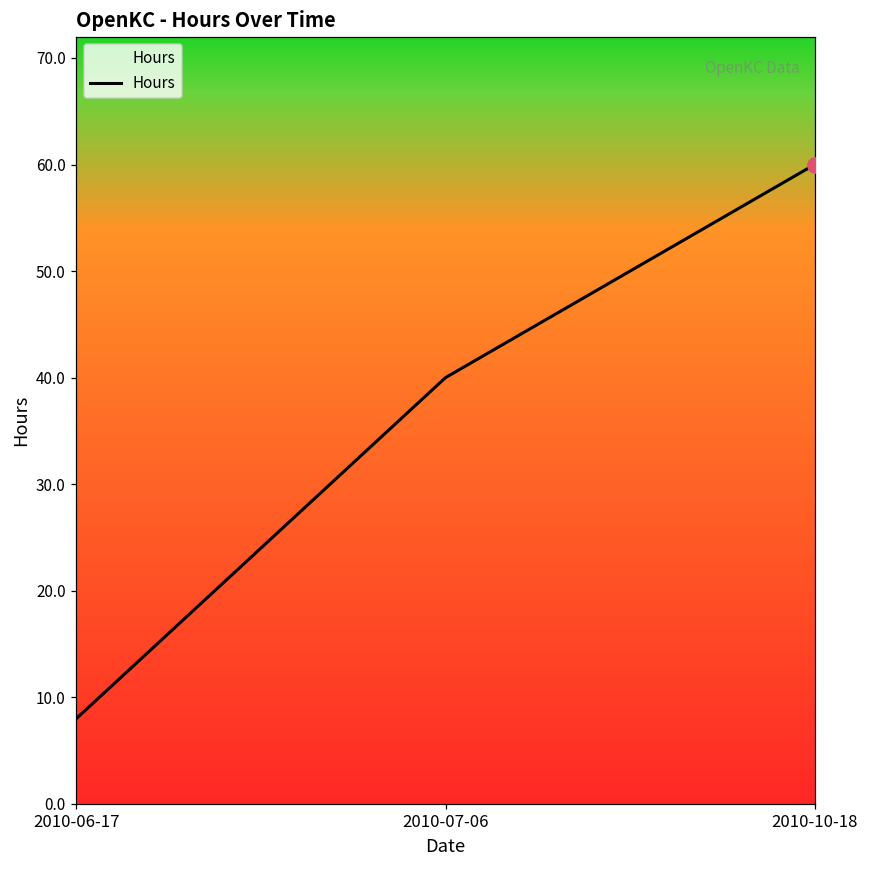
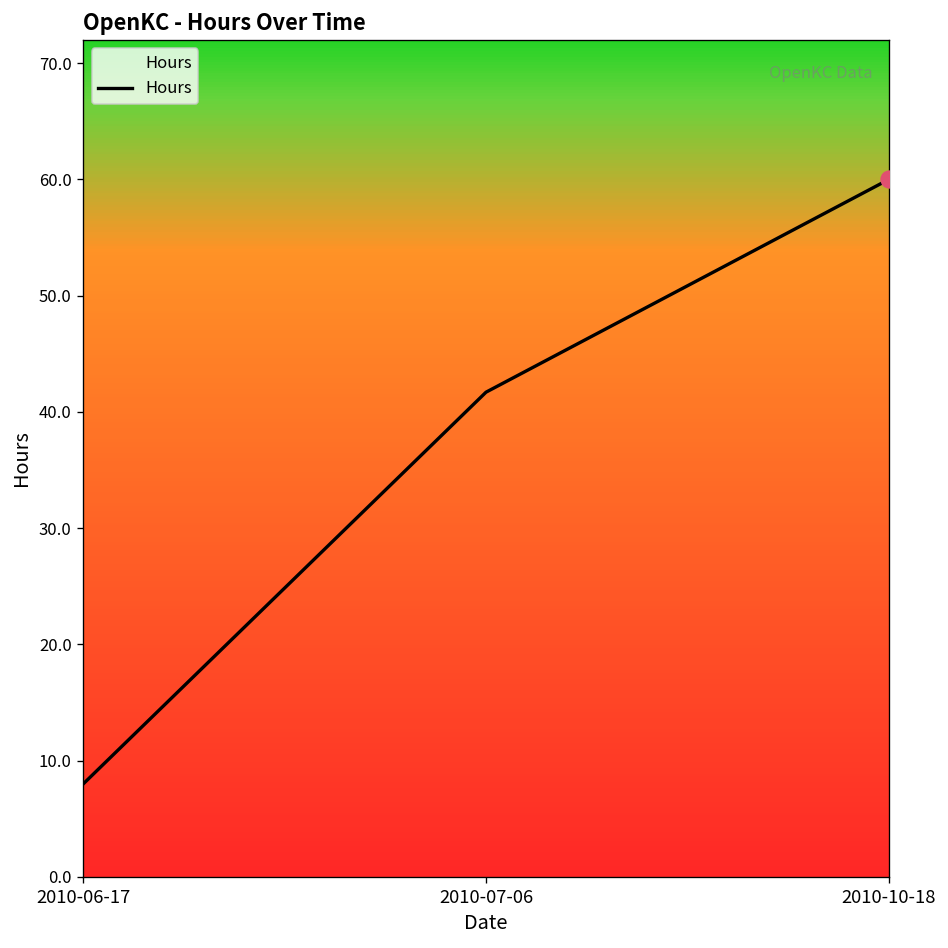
  {
    "Hours": {
      "2010-06-17": 8,
-     "2010-07-06": 40
+     "2010-07-06": 42
    }
  }
